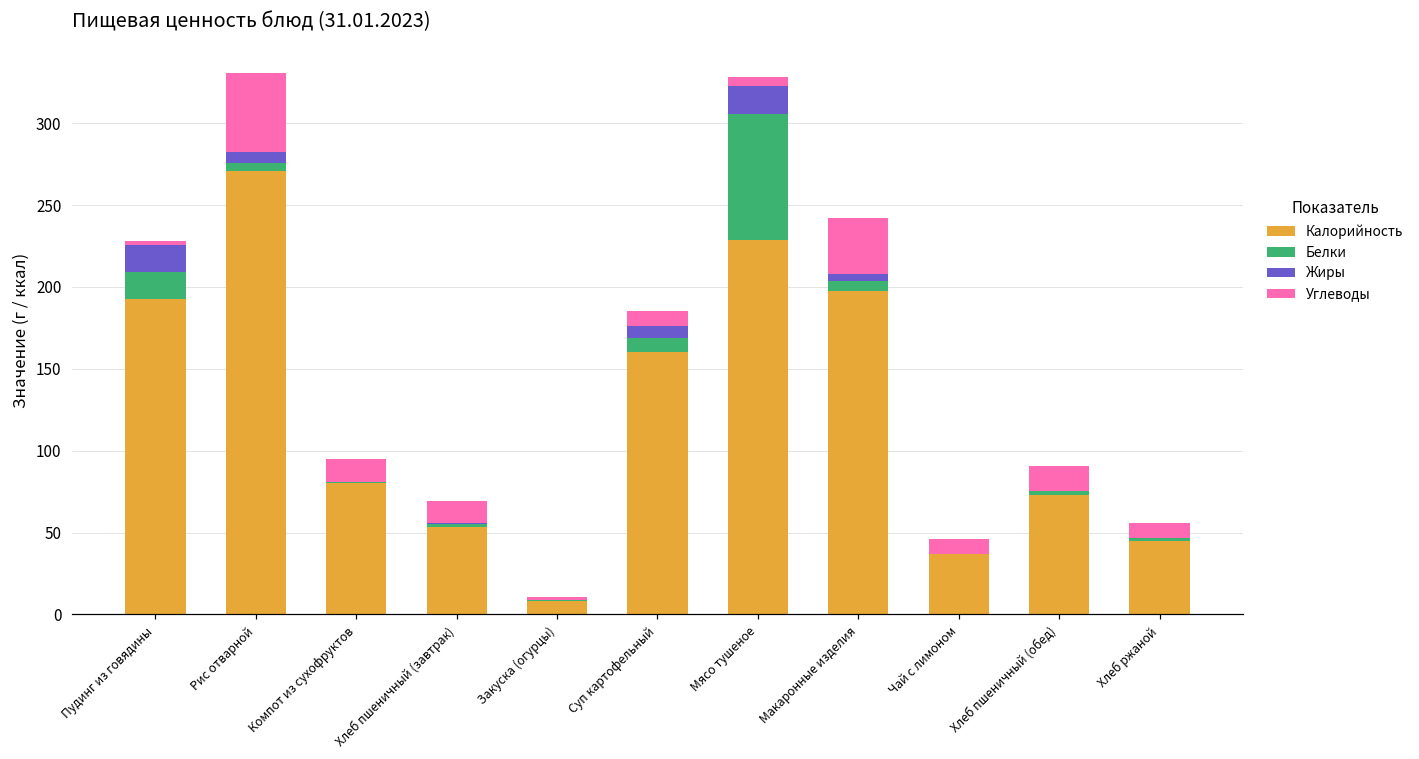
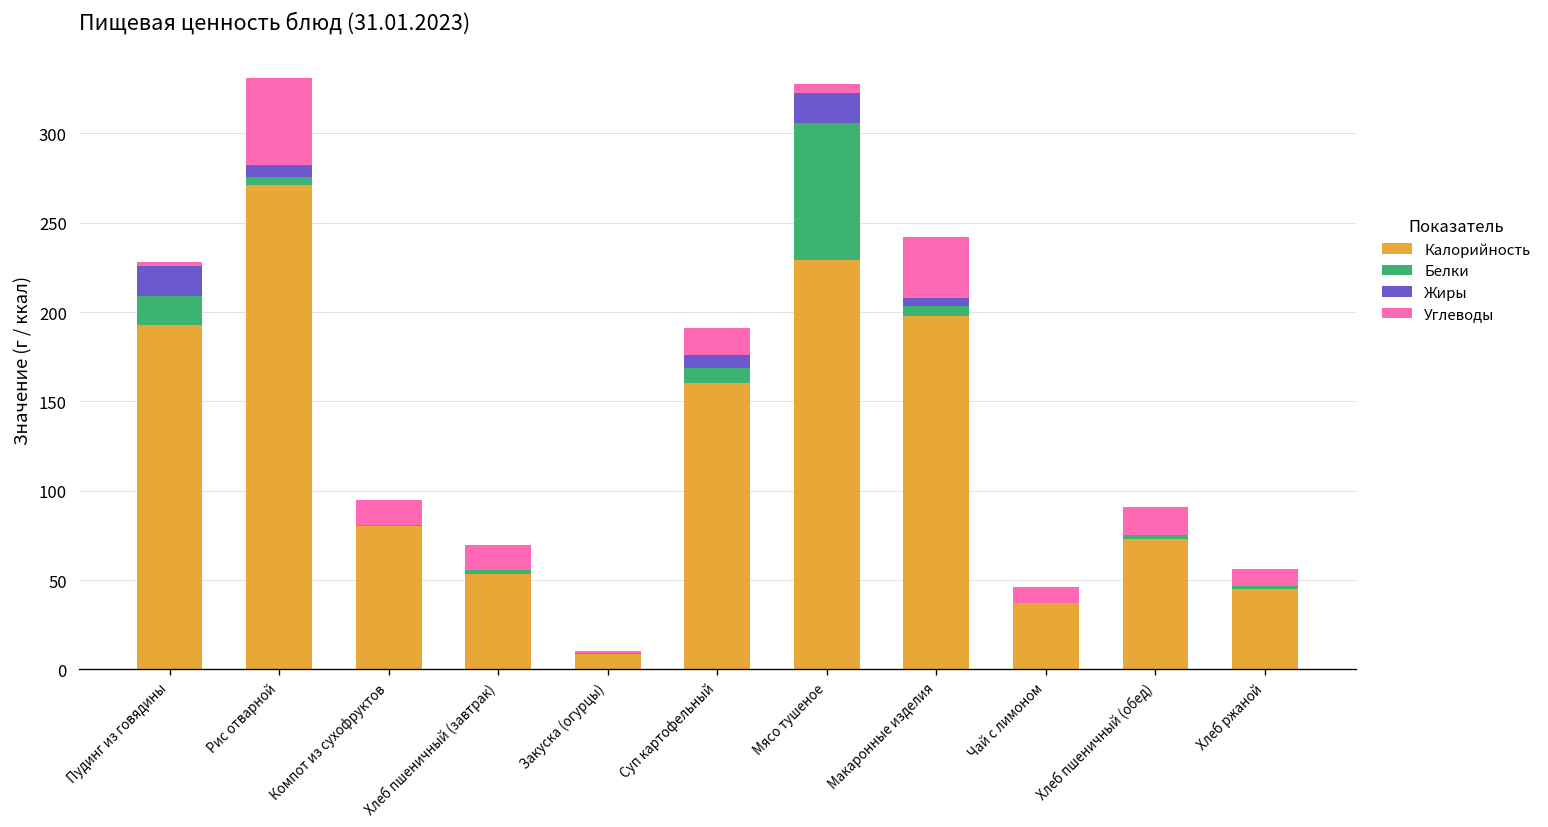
  {
    "Калорийность": {
      "Пудинг из говядины": 193,
      "Рис отварной": 271,
      "Компот из сухофруктов": 80,
      "Хлеб пшеничный (завтрак)": 54,
      "Закуска (огурцы)": 8,
      "Суп картофельный": 160,
      "Мясо тушеное": 229,
      "Макаронные изделия": 198,
      "Чай с лимоном": 37,
      "Хлеб пшеничный (обед)": 73,
      "Хлеб ржаной": 45
    },
    "Белки": {
      "Пудинг из говядины": 16,
      "Рис отварной": 5,
      "Хлеб пшеничный (завтрак)": 2,
      "Суп картофельный": 9,
      "Мясо тушеное": 77,
      "Макаронные изделия": 6,
      "Хлеб пшеничный (обед)": 2
    },
    "Жиры": {
      "Пудинг из говядины": 17,
      "Рис отварной": 6,
      "Компот из сухофруктов": 0,
      "Суп картофельный": 7,
      "Мясо тушеное": 17,
      "Макаронные изделия": 4,
      "Чай с лимоном": 0
    },
    "Углеводы": {
      "Пудинг из говядины": 2,
      "Рис отварной": 49,
      "Компот из сухофруктов": 14,
      "Хлеб пшеничный (завтрак)": 14,
-     "Суп картофельный": 9,
+     "Суп картофельный": 15,
      "Мясо тушеное": 5,
      "Макаронные изделия": 34,
      "Чай с лимоном": 9,
      "Хлеб пшеничный (обед)": 15,
      "Хлеб ржаной": 9
    }
  }
